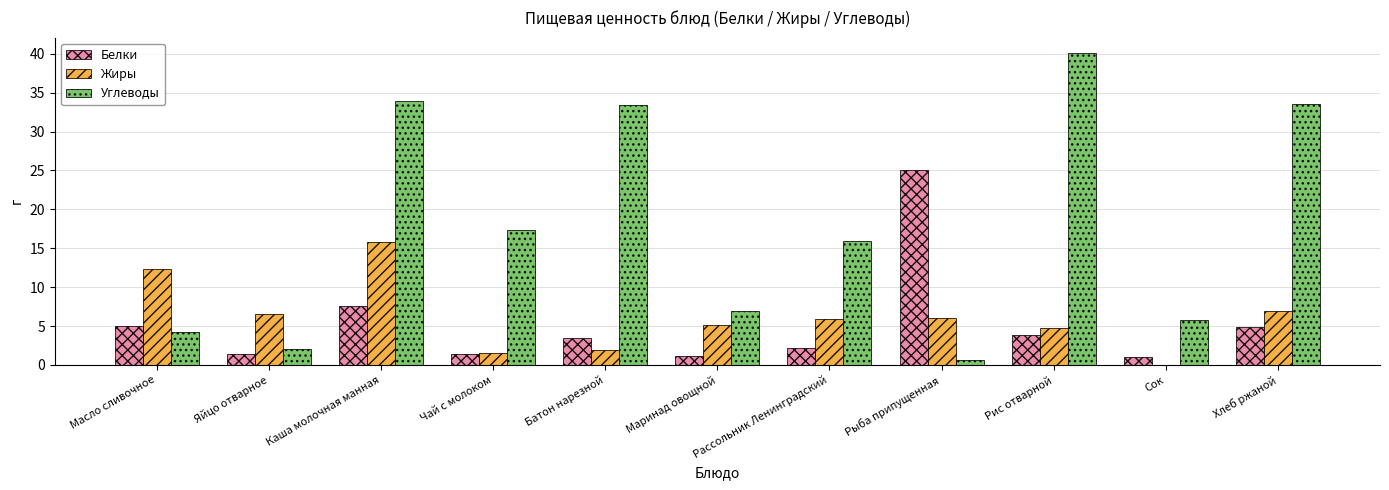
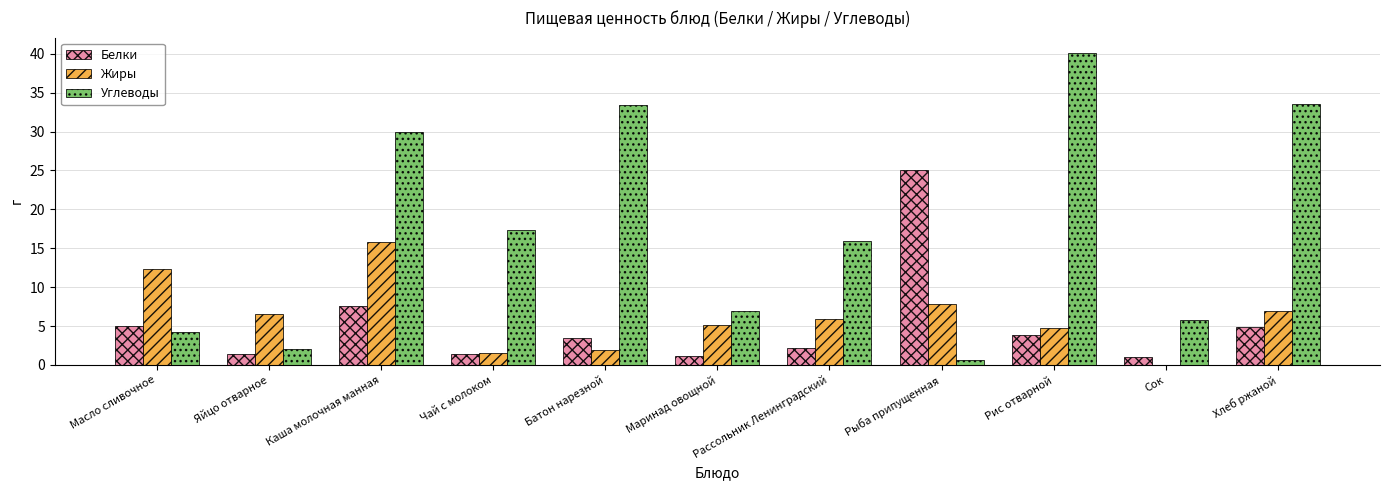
  {
    "Белки": {
      "Масло сливочное": 5,
      "Яйцо отварное": 1,
      "Каша молочная манная": 8,
      "Чай с молоком": 1,
      "Батон нарезной": 3,
      "Маринад овощной": 1,
      "Рассольник Ленинградский": 2,
      "Рыба припущенная": 25,
      "Рис отварной": 4,
      "Сок": 1,
      "Хлеб ржаной": 5
    },
    "Жиры": {
      "Масло сливочное": 12,
      "Яйцо отварное": 7,
      "Каша молочная манная": 16,
      "Чай с молоком": 2,
      "Батон нарезной": 2,
      "Маринад овощной": 5,
      "Рассольник Ленинградский": 6,
-     "Рыба припущенная": 6,
+     "Рыба припущенная": 8,
      "Рис отварной": 5,
      "Сок": 0,
      "Хлеб ржаной": 7
    },
    "Углеводы": {
      "Масло сливочное": 4,
      "Яйцо отварное": 2,
-     "Каша молочная манная": 34,
+     "Каша молочная манная": 30,
      "Чай с молоком": 17,
      "Батон нарезной": 33,
      "Маринад овощной": 7,
      "Рассольник Ленинградский": 16,
      "Рыба припущенная": 1,
      "Рис отварной": 40,
      "Сок": 6,
      "Хлеб ржаной": 34
    }
  }
